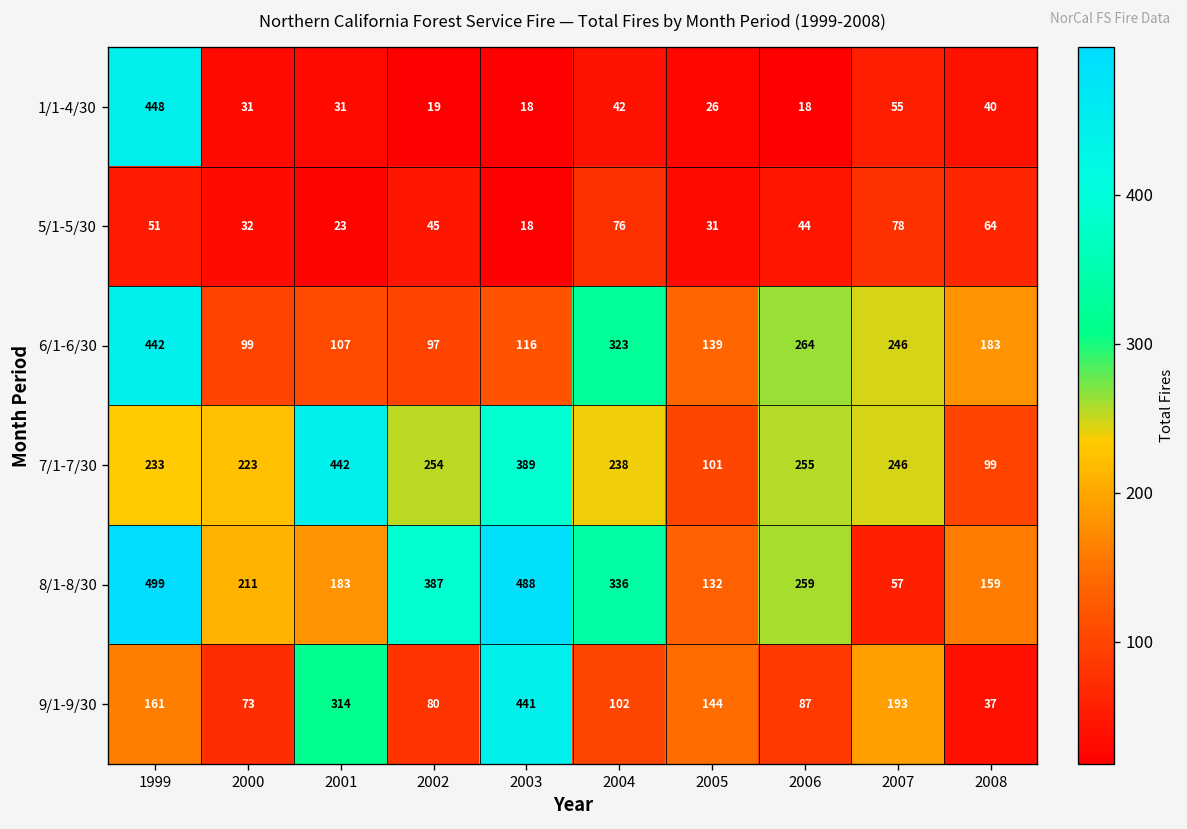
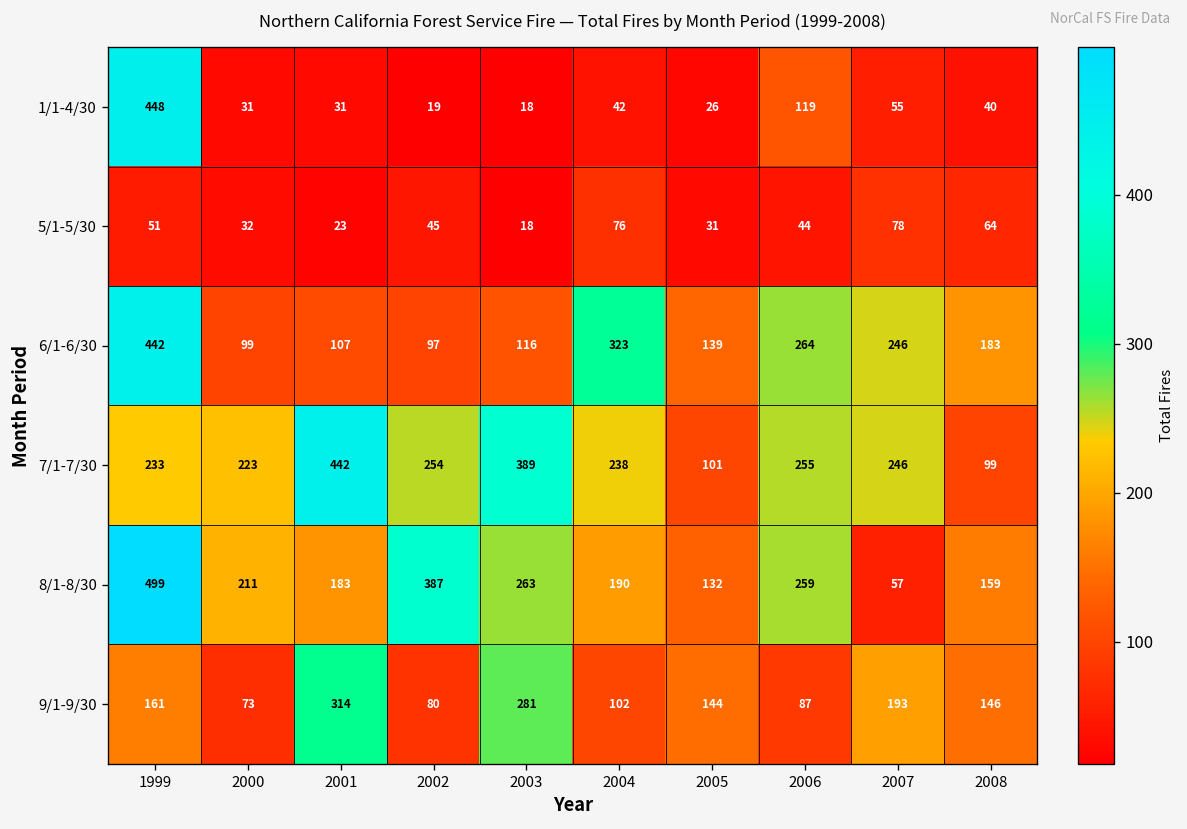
  {
    "1/1-4/30": {
      "1999": 448,
      "2000": 31,
      "2001": 31,
      "2002": 19,
      "2003": 18,
      "2004": 42,
      "2005": 26,
-     "2006": 18,
+     "2006": 119,
      "2007": 55,
      "2008": 40
    },
    "5/1-5/30": {
      "1999": 51,
      "2000": 32,
      "2001": 23,
      "2002": 45,
      "2003": 18,
      "2004": 76,
      "2005": 31,
      "2006": 44,
      "2007": 78,
      "2008": 64
    },
    "6/1-6/30": {
      "1999": 442,
      "2000": 99,
      "2001": 107,
      "2002": 97,
      "2003": 116,
      "2004": 323,
      "2005": 139,
      "2006": 264,
      "2007": 246,
      "2008": 183
    },
    "7/1-7/30": {
      "1999": 233,
      "2000": 223,
      "2001": 442,
      "2002": 254,
      "2003": 389,
      "2004": 238,
      "2005": 101,
      "2006": 255,
      "2007": 246,
      "2008": 99
    },
    "8/1-8/30": {
      "1999": 499,
      "2000": 211,
      "2001": 183,
      "2002": 387,
-     "2003": 488,
-     "2004": 336,
+     "2003": 263,
+     "2004": 190,
      "2005": 132,
      "2006": 259,
      "2007": 57,
      "2008": 159
    },
    "9/1-9/30": {
      "1999": 161,
      "2000": 73,
      "2001": 314,
      "2002": 80,
-     "2003": 441,
+     "2003": 281,
      "2004": 102,
      "2005": 144,
      "2006": 87,
      "2007": 193,
-     "2008": 37
+     "2008": 146
    }
  }
